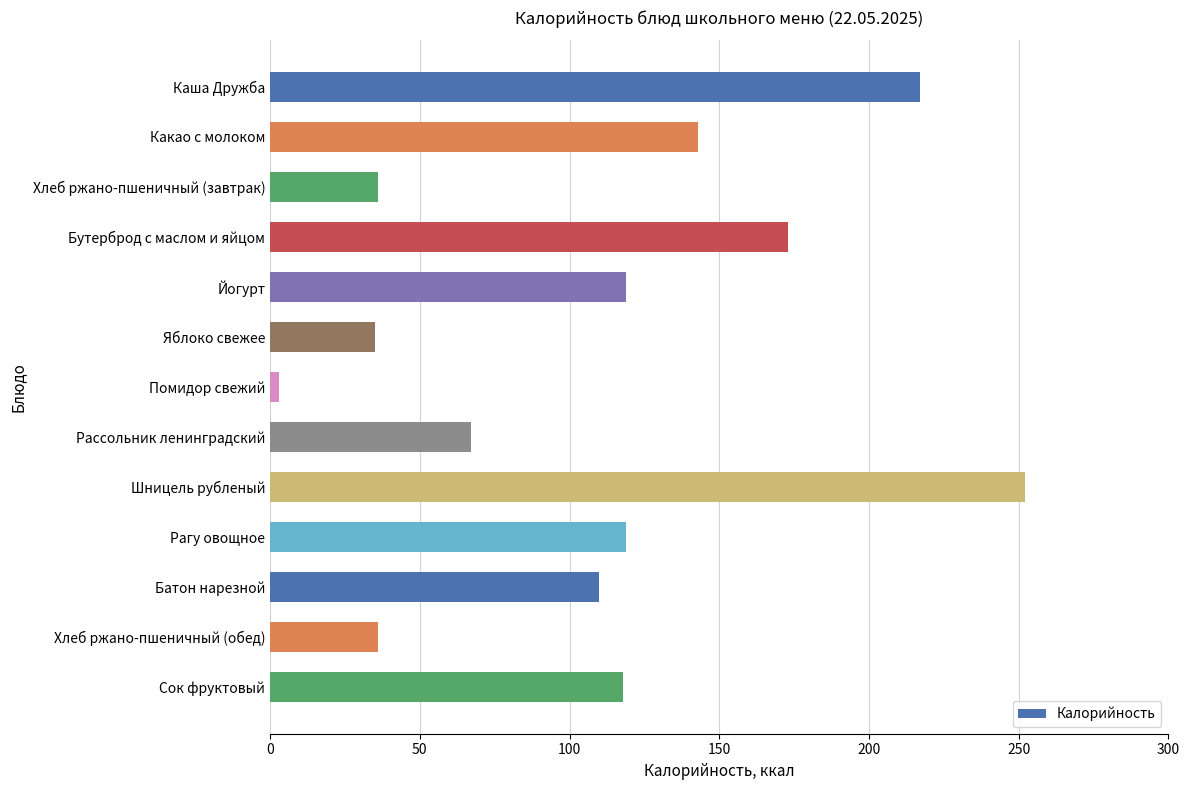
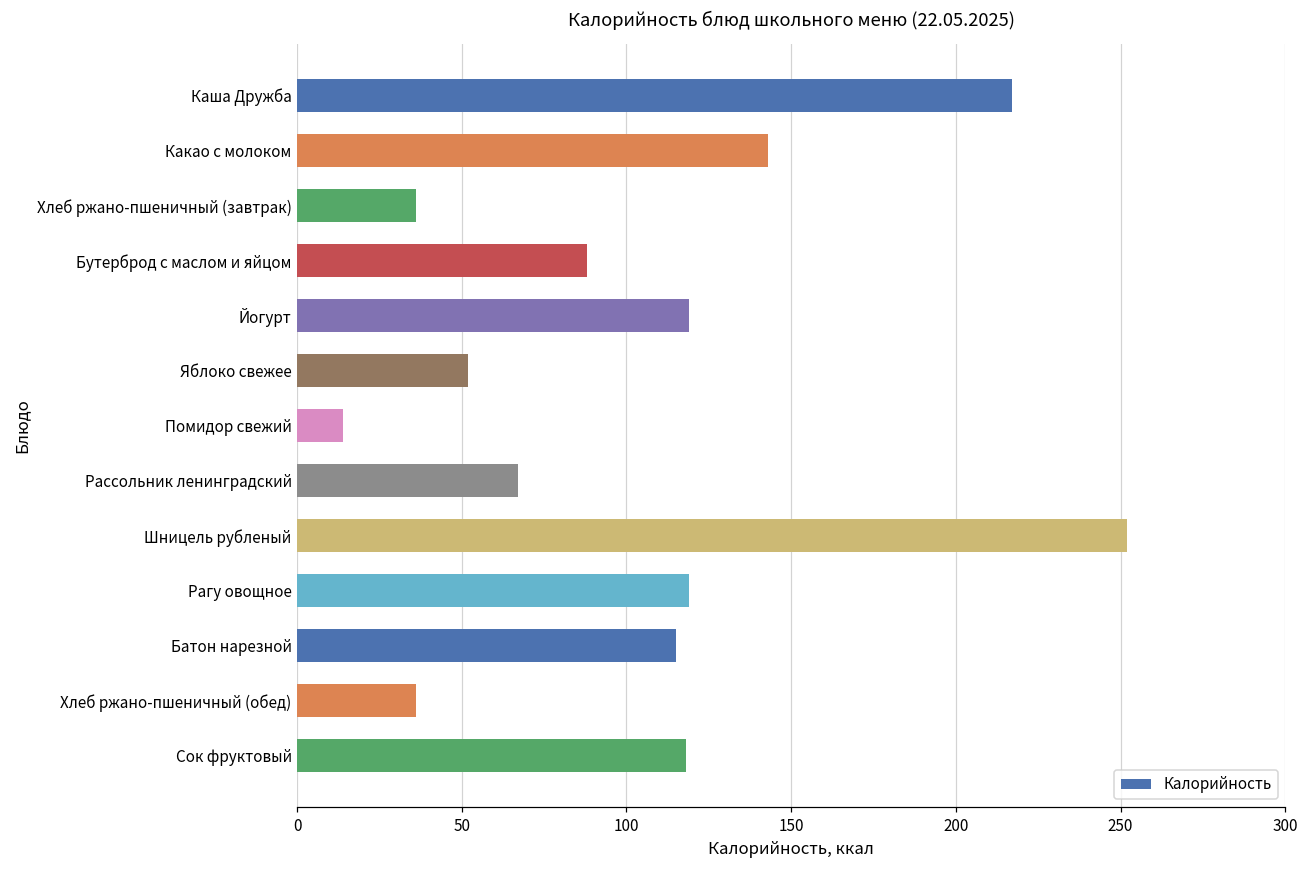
  {
    "Каша Дружба": 217,
    "Какао с молоком": 143,
    "Хлеб ржано-пшеничный (завтрак)": 36,
-   "Бутерброд с маслом и яйцом": 173,
+   "Бутерброд с маслом и яйцом": 88,
    "Йогурт": 119,
-   "Яблоко свежее": 35,
-   "Помидор свежий": 3,
+   "Яблоко свежее": 52,
+   "Помидор свежий": 14,
    "Рассольник ленинградский": 67,
    "Шницель рубленый": 252,
    "Рагу овощное": 119,
-   "Батон нарезной": 110,
+   "Батон нарезной": 115,
    "Хлеб ржано-пшеничный (обед)": 36,
    "Сок фруктовый": 118
  }
